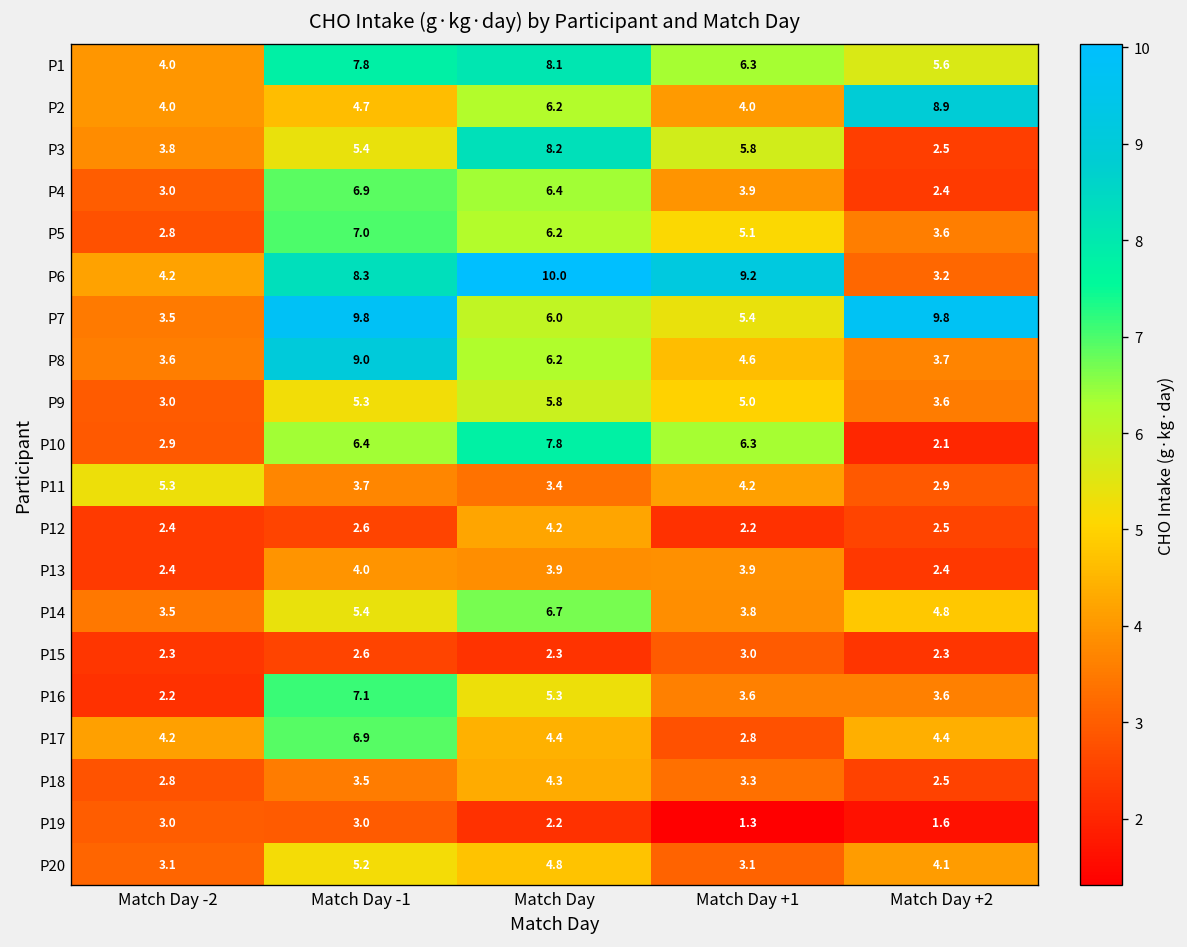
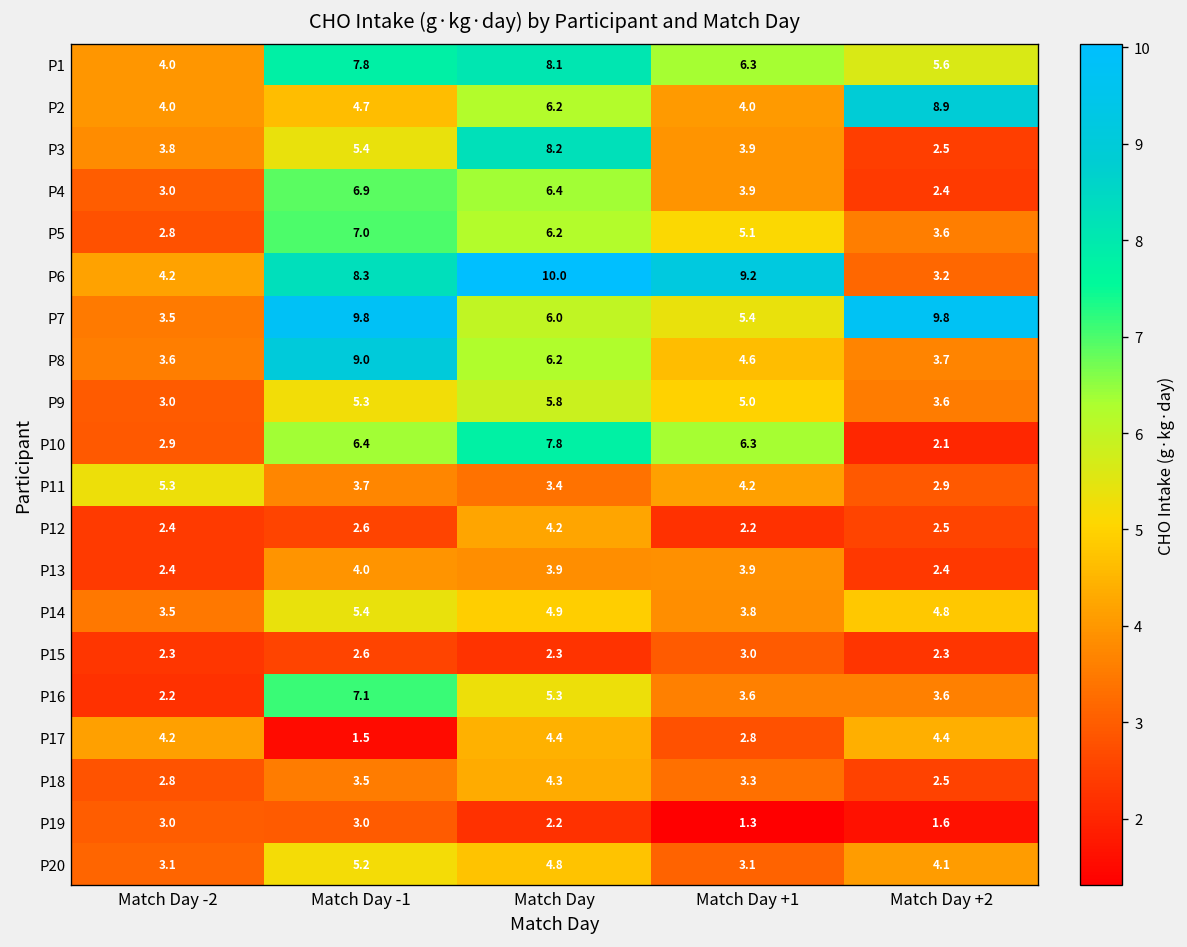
  {
    "P1": {
      "Match Day -2": 4.0,
      "Match Day -1": 7.8,
      "Match Day": 8.1,
      "Match Day +1": 6.3,
      "Match Day +2": 5.6
    },
    "P2": {
      "Match Day -2": 4.0,
      "Match Day -1": 4.7,
      "Match Day": 6.2,
      "Match Day +1": 4.0,
      "Match Day +2": 8.9
    },
    "P3": {
      "Match Day -2": 3.8,
      "Match Day -1": 5.4,
      "Match Day": 8.2,
-     "Match Day +1": 5.8,
+     "Match Day +1": 3.9,
      "Match Day +2": 2.5
    },
    "P4": {
      "Match Day -2": 3.0,
      "Match Day -1": 6.9,
      "Match Day": 6.4,
      "Match Day +1": 3.9,
      "Match Day +2": 2.4
    },
    "P5": {
      "Match Day -2": 2.8,
      "Match Day -1": 7.0,
      "Match Day": 6.2,
      "Match Day +1": 5.1,
      "Match Day +2": 3.6
    },
    "P6": {
      "Match Day -2": 4.2,
      "Match Day -1": 8.3,
      "Match Day": 10.0,
      "Match Day +1": 9.2,
      "Match Day +2": 3.2
    },
    "P7": {
      "Match Day -2": 3.5,
      "Match Day -1": 9.8,
      "Match Day": 6.0,
      "Match Day +1": 5.4,
      "Match Day +2": 9.8
    },
    "P8": {
      "Match Day -2": 3.6,
      "Match Day -1": 9.0,
      "Match Day": 6.2,
      "Match Day +1": 4.6,
      "Match Day +2": 3.7
    },
    "P9": {
      "Match Day -2": 3.0,
      "Match Day -1": 5.3,
      "Match Day": 5.8,
      "Match Day +1": 5.0,
      "Match Day +2": 3.6
    },
    "P10": {
      "Match Day -2": 2.9,
      "Match Day -1": 6.4,
      "Match Day": 7.8,
      "Match Day +1": 6.3,
      "Match Day +2": 2.1
    },
    "P11": {
      "Match Day -2": 5.3,
      "Match Day -1": 3.7,
      "Match Day": 3.4,
      "Match Day +1": 4.2,
      "Match Day +2": 2.9
    },
    "P12": {
      "Match Day -2": 2.4,
      "Match Day -1": 2.6,
      "Match Day": 4.2,
      "Match Day +1": 2.2,
      "Match Day +2": 2.5
    },
    "P13": {
      "Match Day -2": 2.4,
      "Match Day -1": 4.0,
      "Match Day": 3.9,
      "Match Day +1": 3.9,
      "Match Day +2": 2.4
    },
    "P14": {
      "Match Day -2": 3.5,
      "Match Day -1": 5.4,
-     "Match Day": 6.7,
+     "Match Day": 4.9,
      "Match Day +1": 3.8,
      "Match Day +2": 4.8
    },
    "P15": {
      "Match Day -2": 2.3,
      "Match Day -1": 2.6,
      "Match Day": 2.3,
      "Match Day +1": 3.0,
      "Match Day +2": 2.3
    },
    "P16": {
      "Match Day -2": 2.2,
      "Match Day -1": 7.1,
      "Match Day": 5.3,
      "Match Day +1": 3.6,
      "Match Day +2": 3.6
    },
    "P17": {
      "Match Day -2": 4.2,
-     "Match Day -1": 6.9,
+     "Match Day -1": 1.5,
      "Match Day": 4.4,
      "Match Day +1": 2.8,
      "Match Day +2": 4.4
    },
    "P18": {
      "Match Day -2": 2.8,
      "Match Day -1": 3.5,
      "Match Day": 4.3,
      "Match Day +1": 3.3,
      "Match Day +2": 2.5
    },
    "P19": {
      "Match Day -2": 3.0,
      "Match Day -1": 3.0,
      "Match Day": 2.2,
      "Match Day +1": 1.3,
      "Match Day +2": 1.6
    },
    "P20": {
      "Match Day -2": 3.1,
      "Match Day -1": 5.2,
      "Match Day": 4.8,
      "Match Day +1": 3.1,
      "Match Day +2": 4.1
    }
  }
